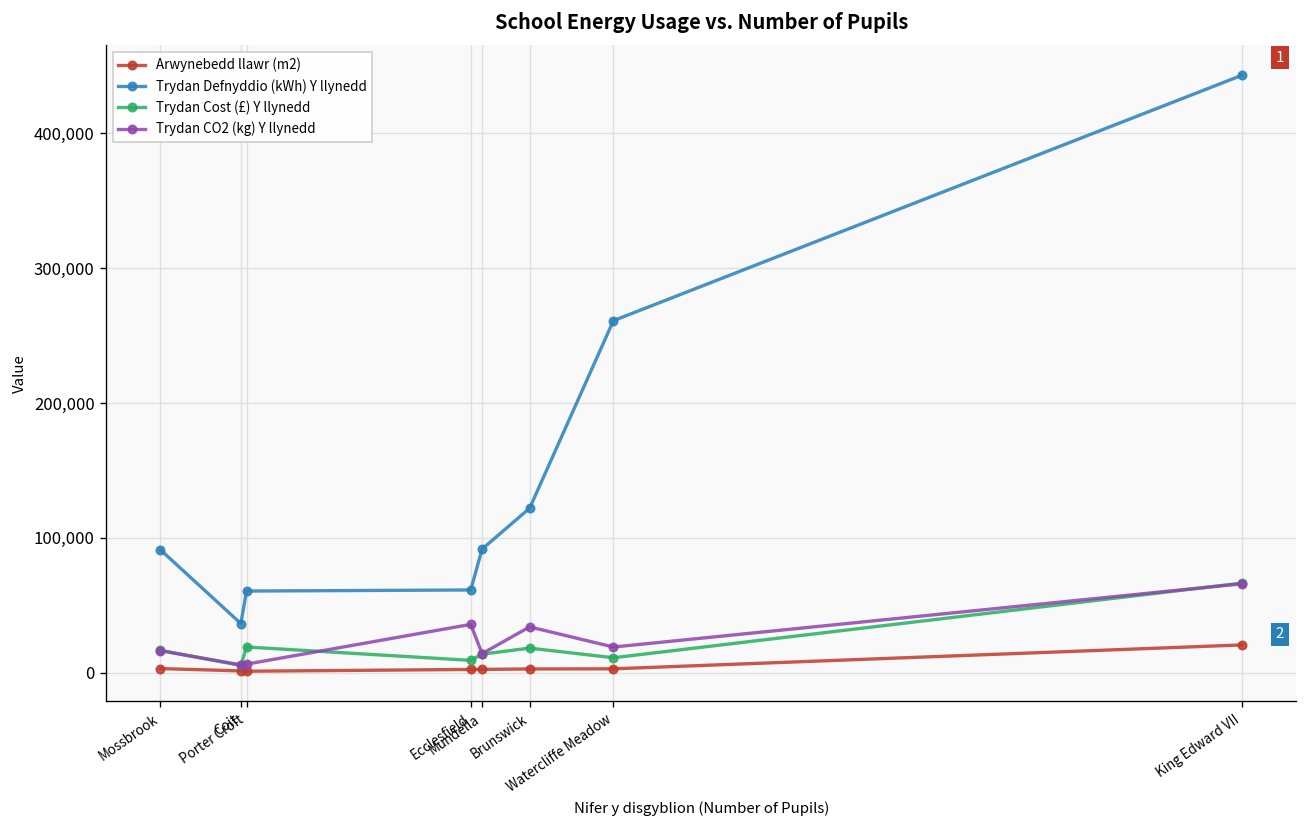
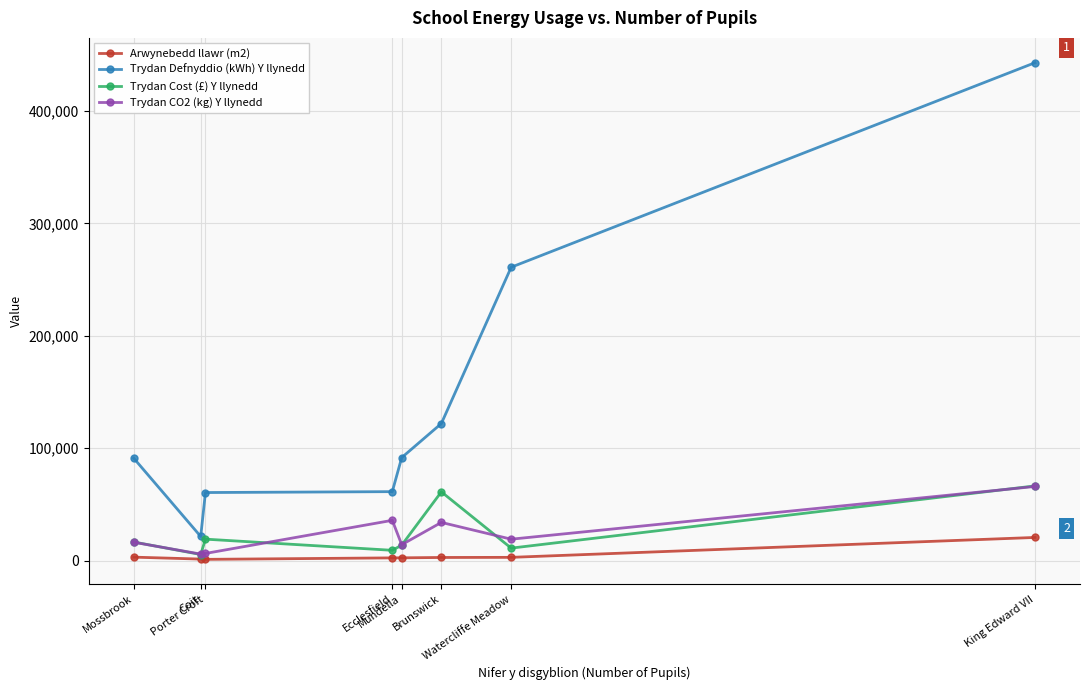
  {
    "Arwynebedd llawr (m2)": {
      "Mossbrook": "3,000",
      "Coit": "1,000",
      "Porter Croft": "1,000",
      "Ecclesfield": "2,000",
      "Mundella": "3,000",
      "Brunswick": "3,000",
      "Watercliffe Meadow": "3,000",
      "King Edward VII": "21,000"
    },
    "Trydan Defnyddio (kWh) Y llynedd": {
      "Mossbrook": "91,000",
-     "Coit": "37,000",
+     "Coit": "22,000",
      "Porter Croft": "61,000",
      "Ecclesfield": "61,000",
      "Mundella": "92,000",
      "Brunswick": "122,000",
      "Watercliffe Meadow": "261,000",
      "King Edward VII": "443,000"
    },
    "Trydan Cost (£) Y llynedd": {
      "Porter Croft": "19,000",
      "Ecclesfield": "9,000",
-     "Brunswick": "18,000",
+     "Brunswick": "61,000",
      "Watercliffe Meadow": "11,000"
    },
    "Trydan CO2 (kg) Y llynedd": {
      "Porter Croft": "6,000",
      "Ecclesfield": "36,000",
      "Brunswick": "34,000",
      "Watercliffe Meadow": "19,000"
    }
  }
